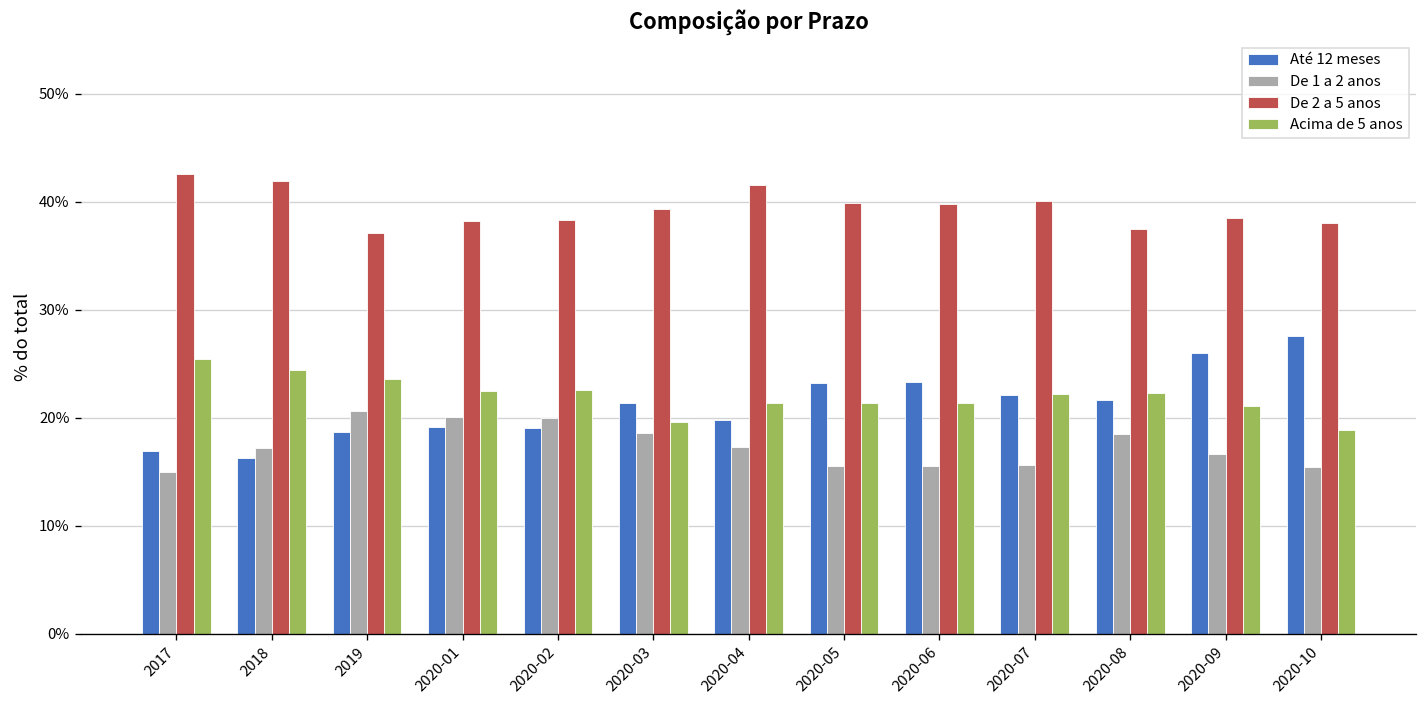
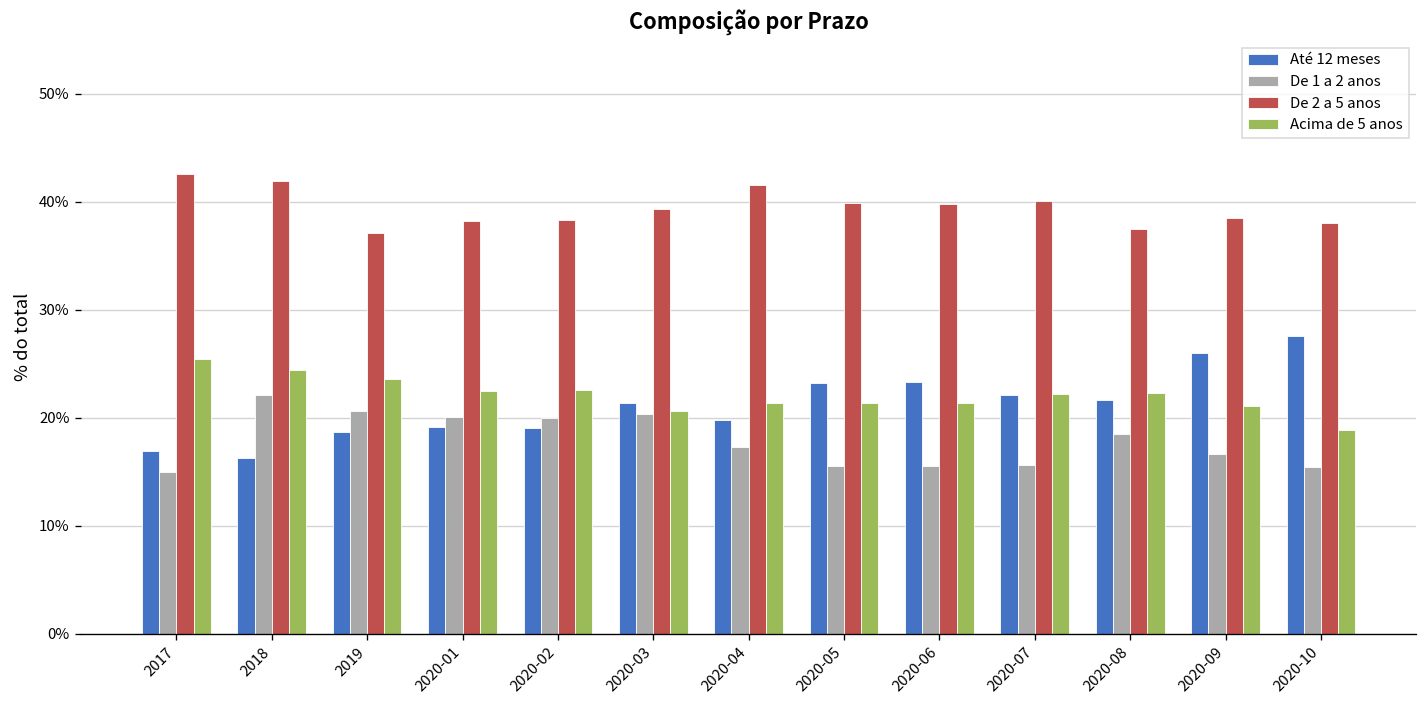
  {
    "Até 12 meses": {
      "2017": "17%",
      "2018": "16%",
      "2019": "19%",
      "2020-01": "19%",
      "2020-02": "19%",
      "2020-03": "21%",
      "2020-04": "20%",
      "2020-05": "23%",
      "2020-06": "23%",
      "2020-07": "22%",
      "2020-08": "22%",
      "2020-09": "26%",
      "2020-10": "28%"
    },
    "De 1 a 2 anos": {
      "2017": "15%",
-     "2018": "17%",
+     "2018": "22%",
      "2019": "21%",
      "2020-01": "20%",
      "2020-02": "20%",
-     "2020-03": "19%",
+     "2020-03": "20%",
      "2020-04": "17%",
      "2020-05": "16%",
      "2020-06": "16%",
      "2020-07": "16%",
      "2020-08": "19%",
      "2020-09": "17%",
      "2020-10": "15%"
    },
    "De 2 a 5 anos": {
      "2017": "43%",
      "2018": "42%",
      "2019": "37%",
      "2020-01": "38%",
      "2020-02": "38%",
      "2020-03": "39%",
      "2020-04": "42%",
      "2020-05": "40%",
      "2020-06": "40%",
      "2020-07": "40%",
      "2020-08": "37%",
      "2020-09": "39%",
      "2020-10": "38%"
    },
    "Acima de 5 anos": {
      "2017": "25%",
      "2018": "24%",
      "2019": "24%",
      "2020-01": "23%",
      "2020-02": "23%",
-     "2020-03": "20%",
+     "2020-03": "21%",
      "2020-04": "21%",
      "2020-05": "21%",
      "2020-06": "21%",
      "2020-07": "22%",
      "2020-08": "22%",
      "2020-09": "21%",
      "2020-10": "19%"
    }
  }
